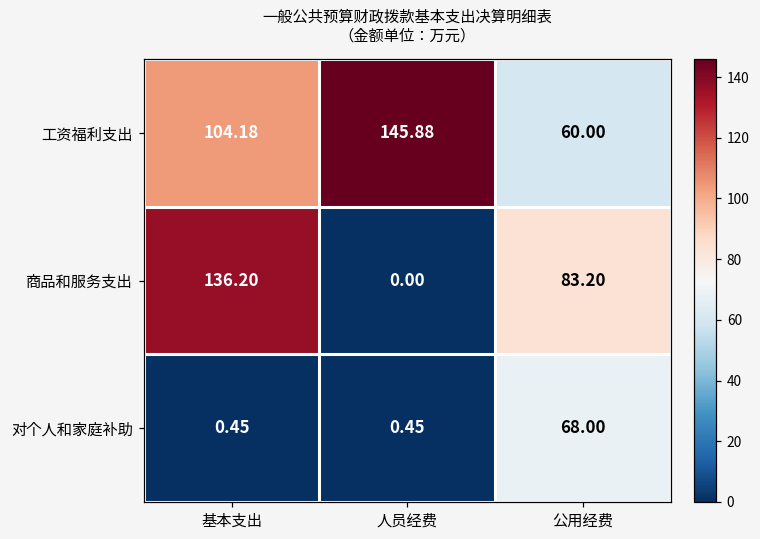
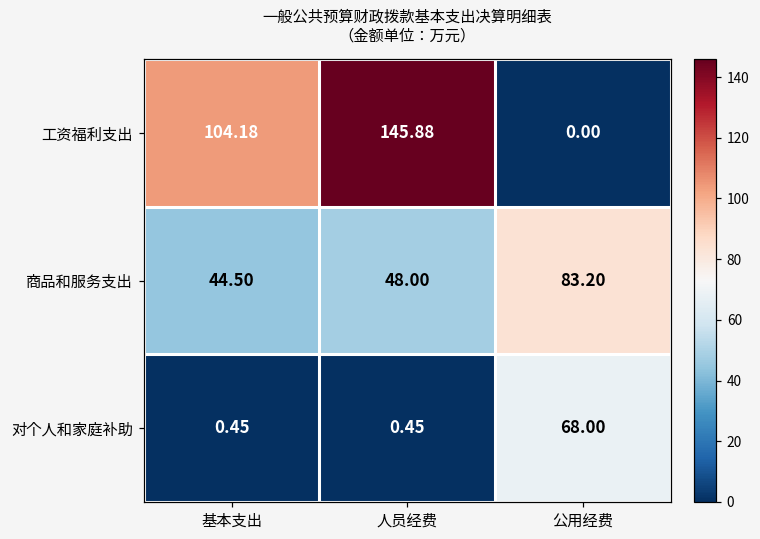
  {
    "工资福利支出": {
      "基本支出": 104.18,
      "人员经费": 145.88,
-     "公用经费": 60.00
+     "公用经费": 0.00
    },
    "商品和服务支出": {
-     "基本支出": 136.20,
-     "人员经费": 0.00,
+     "基本支出": 44.50,
+     "人员经费": 48.00,
      "公用经费": 83.20
    },
    "对个人和家庭补助": {
      "基本支出": 0.45,
      "人员经费": 0.45,
      "公用经费": 68.00
    }
  }
